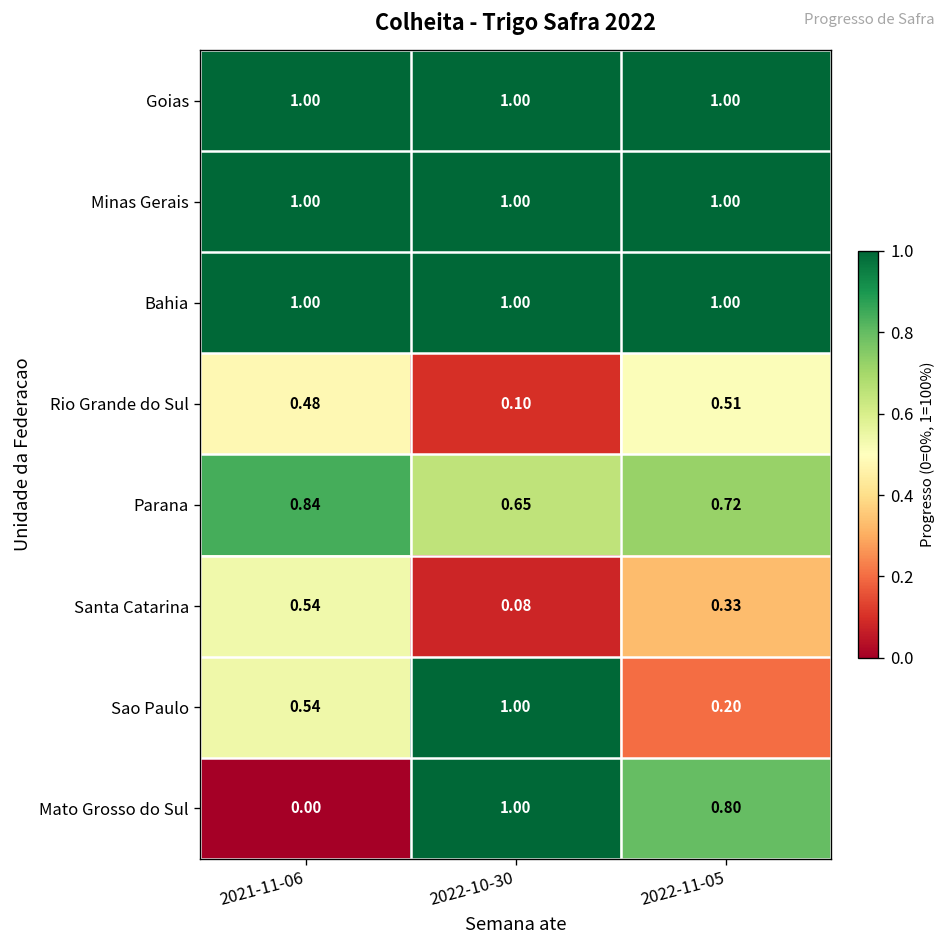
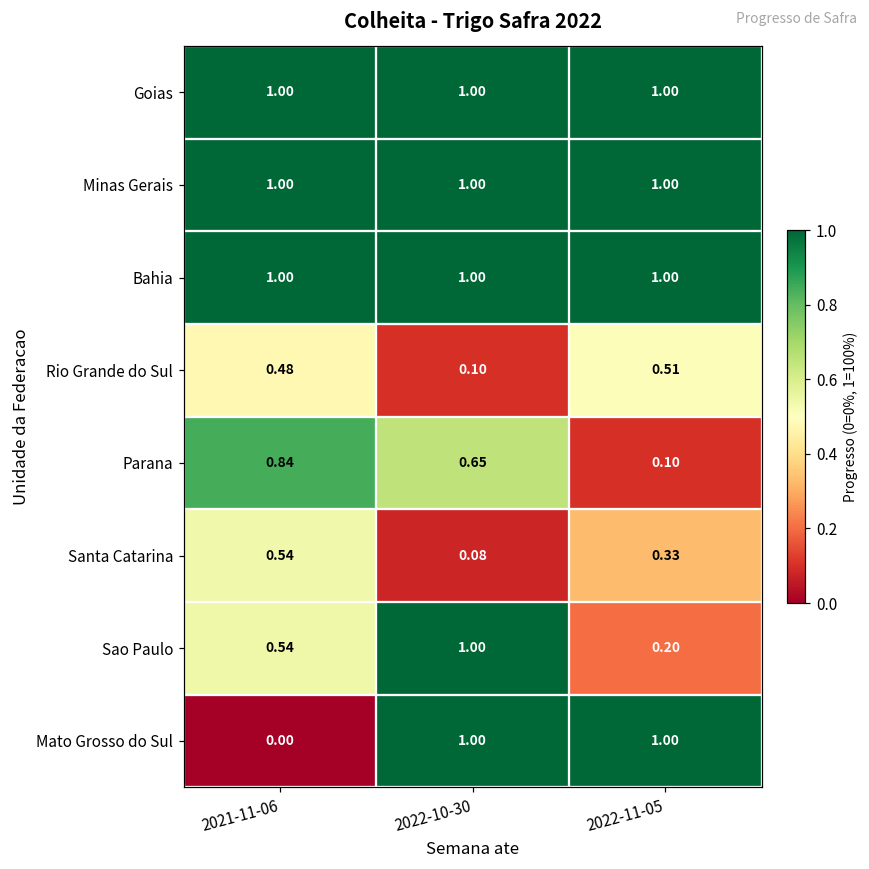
  {
    "Goias": {
      "2021-11-06": 1.00,
      "2022-10-30": 1.00,
      "2022-11-05": 1.00
    },
    "Minas Gerais": {
      "2021-11-06": 1.00,
      "2022-10-30": 1.00,
      "2022-11-05": 1.00
    },
    "Bahia": {
      "2021-11-06": 1.00,
      "2022-10-30": 1.00,
      "2022-11-05": 1.00
    },
    "Rio Grande do Sul": {
      "2021-11-06": 0.48,
      "2022-10-30": 0.10,
      "2022-11-05": 0.51
    },
    "Parana": {
      "2021-11-06": 0.84,
      "2022-10-30": 0.65,
-     "2022-11-05": 0.72
+     "2022-11-05": 0.10
    },
    "Santa Catarina": {
      "2021-11-06": 0.54,
      "2022-10-30": 0.08,
      "2022-11-05": 0.33
    },
    "Sao Paulo": {
      "2021-11-06": 0.54,
      "2022-10-30": 1.00,
      "2022-11-05": 0.20
    },
    "Mato Grosso do Sul": {
      "2021-11-06": 0.00,
      "2022-10-30": 1.00,
-     "2022-11-05": 0.80
+     "2022-11-05": 1.00
    }
  }
